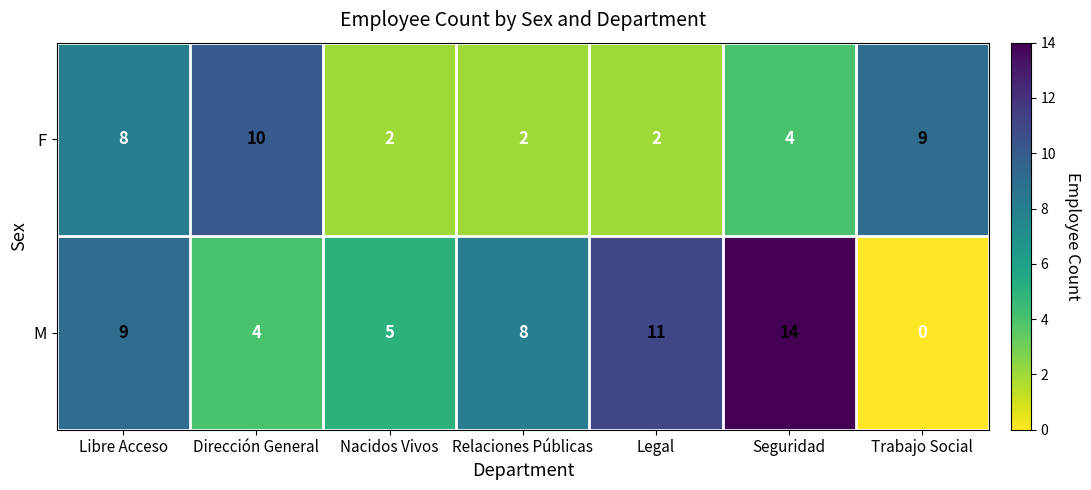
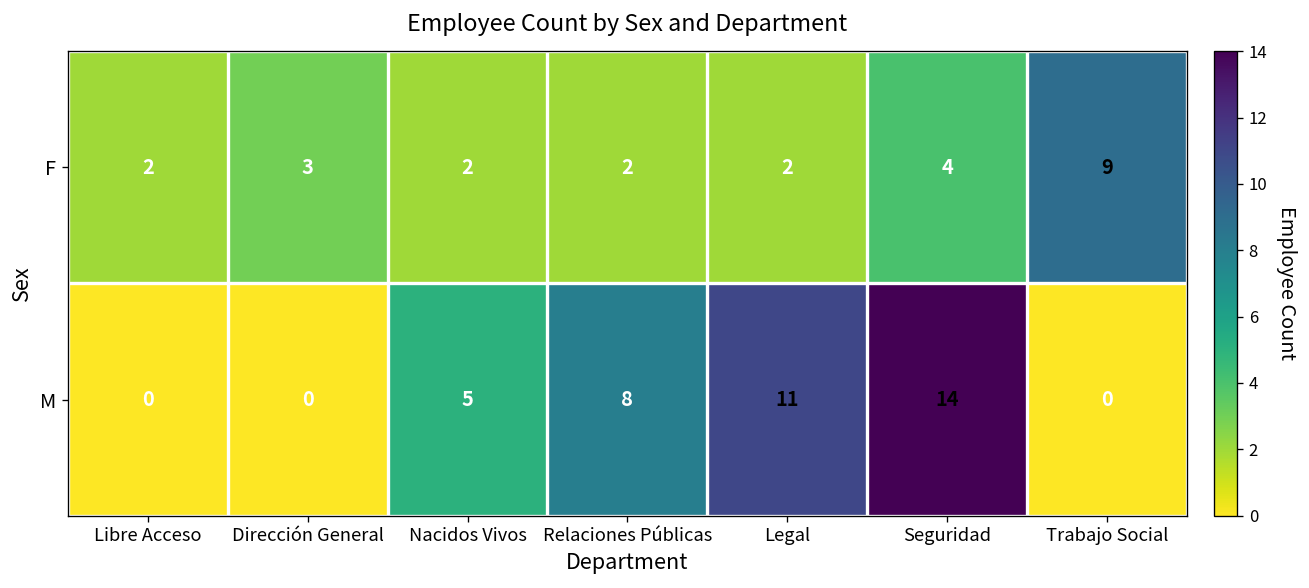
  {
    "F": {
-     "Libre Acceso": 8,
-     "Dirección General": 10,
+     "Libre Acceso": 2,
+     "Dirección General": 3,
      "Nacidos Vivos": 2,
      "Relaciones Públicas": 2,
      "Legal": 2,
      "Seguridad": 4,
      "Trabajo Social": 9
    },
    "M": {
-     "Libre Acceso": 9,
-     "Dirección General": 4,
+     "Libre Acceso": 0,
+     "Dirección General": 0,
      "Nacidos Vivos": 5,
      "Relaciones Públicas": 8,
      "Legal": 11,
      "Seguridad": 14,
      "Trabajo Social": 0
    }
  }
